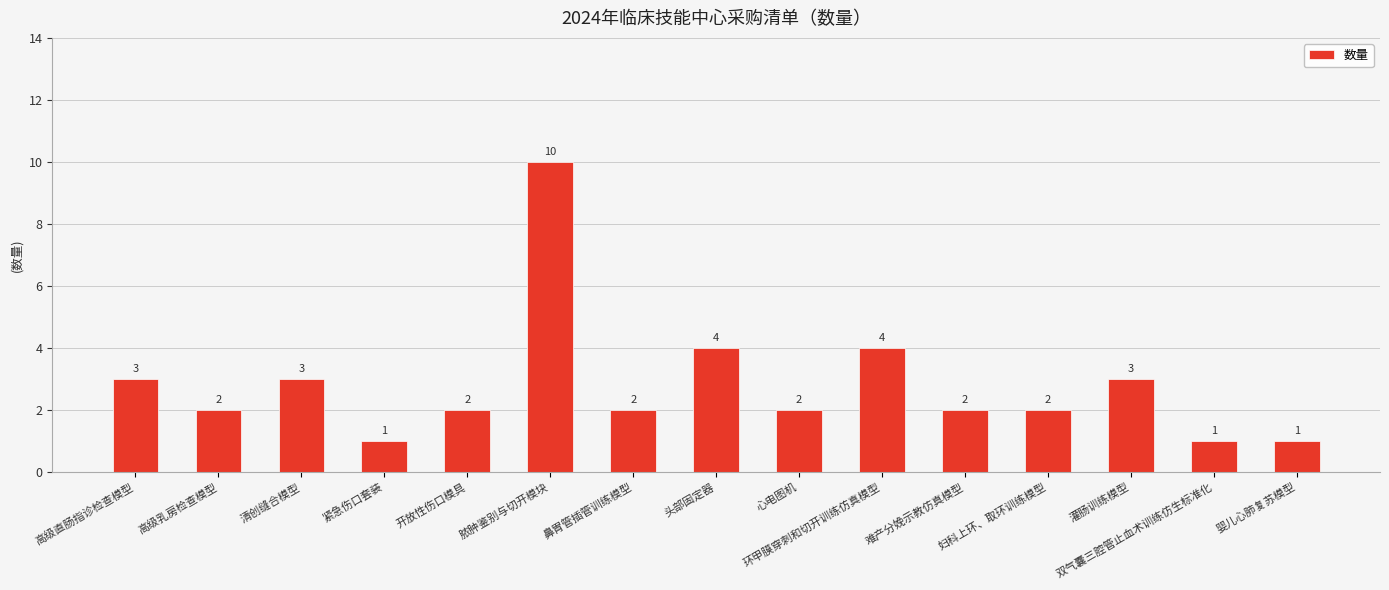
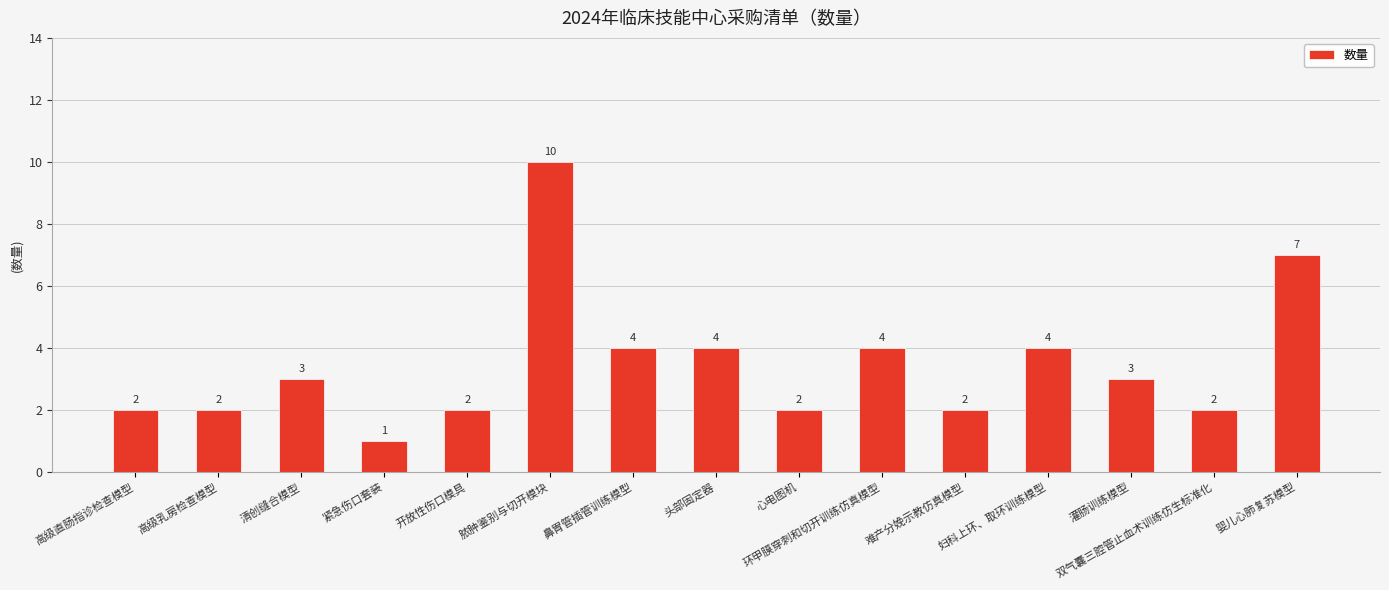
  {
-   "高级直肠指诊检查模型": 3,
+   "高级直肠指诊检查模型": 2,
    "高级乳房检查模型": 2,
    "清创缝合模型": 3,
    "紧急伤口套装": 1,
    "开放性伤口模具": 2,
    "脓肿鉴别与切开模块": 10,
-   "鼻胃管插管训练模型": 2,
+   "鼻胃管插管训练模型": 4,
    "头部固定器": 4,
    "心电图机": 2,
    "环甲膜穿刺和切开训练仿真模型": 4,
    "难产分娩示教仿真模型": 2,
-   "妇科上环、取环训练模型": 2,
+   "妇科上环、取环训练模型": 4,
    "灌肠训练模型": 3,
-   "双气囊三腔管止血术训练仿生标准化": 1,
-   "婴儿心肺复苏模型": 1
+   "双气囊三腔管止血术训练仿生标准化": 2,
+   "婴儿心肺复苏模型": 7
  }
